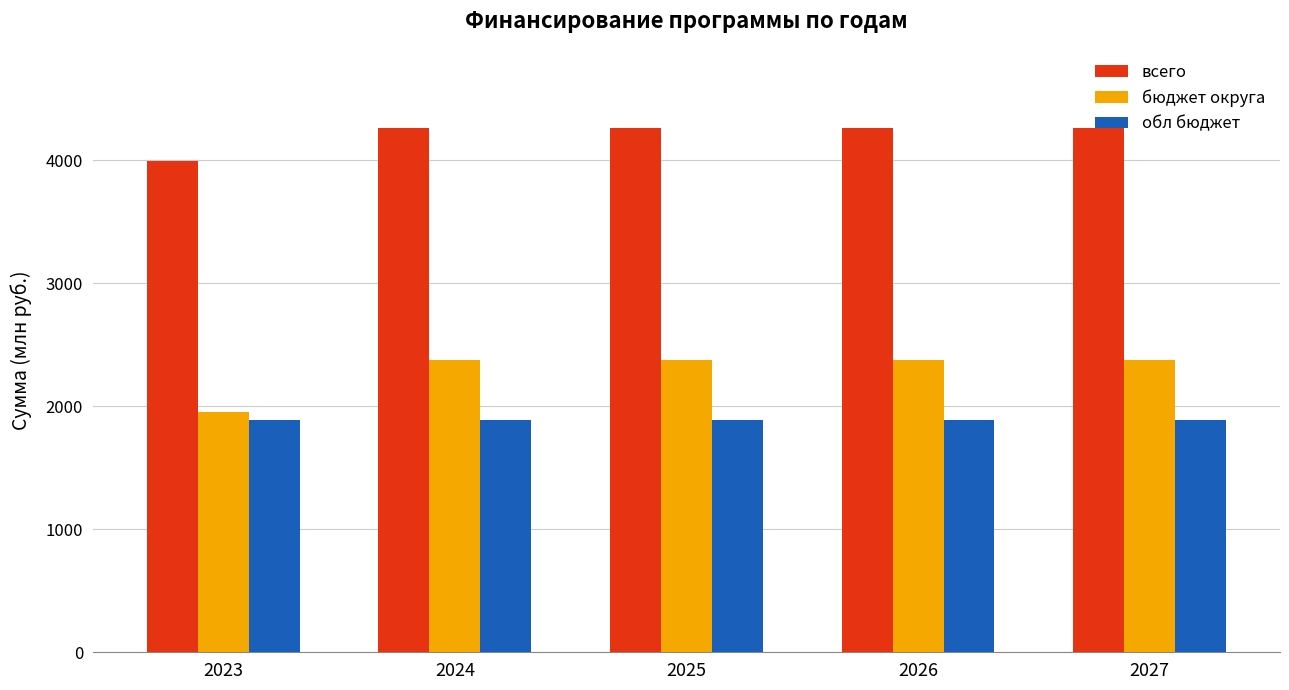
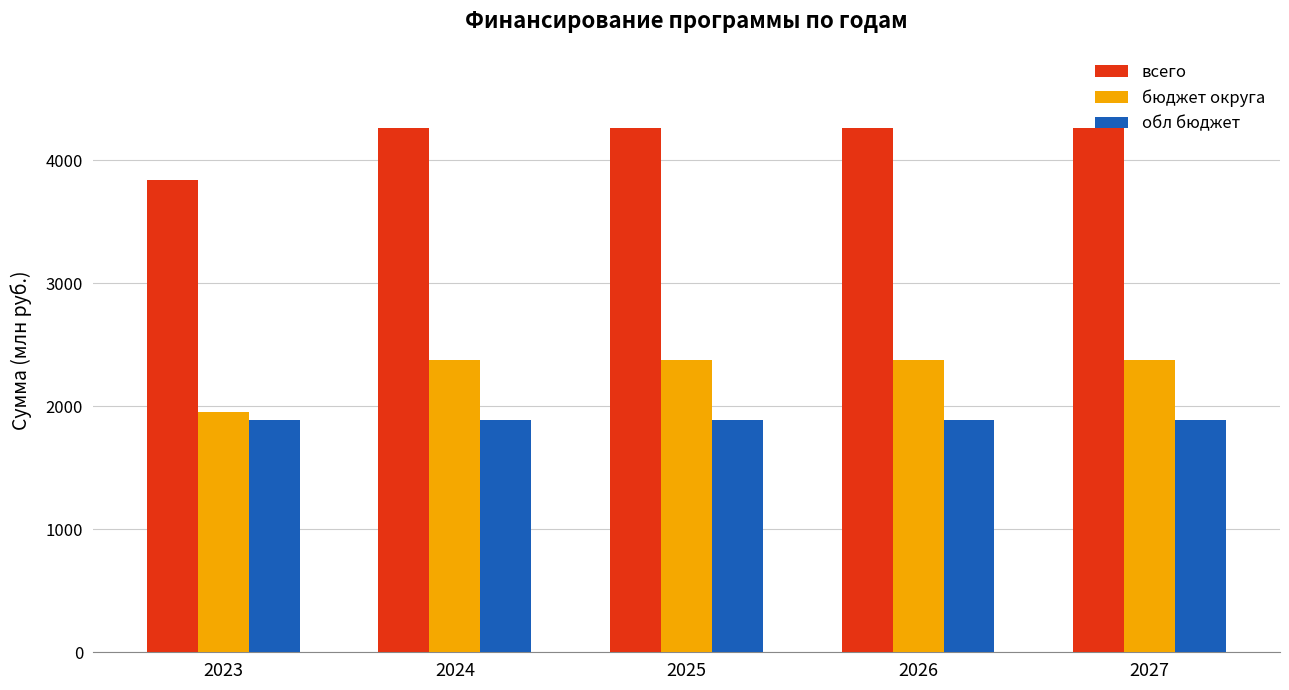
  {
    "всего": {
-     "2023": 3990,
+     "2023": 3840,
      "2024": 4260,
      "2025": 4260,
      "2026": 4260,
      "2027": 4260
    },
    "бюджет округа": {
      "2023": 1950,
      "2024": 2370,
      "2025": 2370,
      "2026": 2370,
      "2027": 2370
    },
    "обл бюджет": {
      "2023": 1890,
      "2024": 1890,
      "2025": 1890,
      "2026": 1890,
      "2027": 1890
    }
  }
